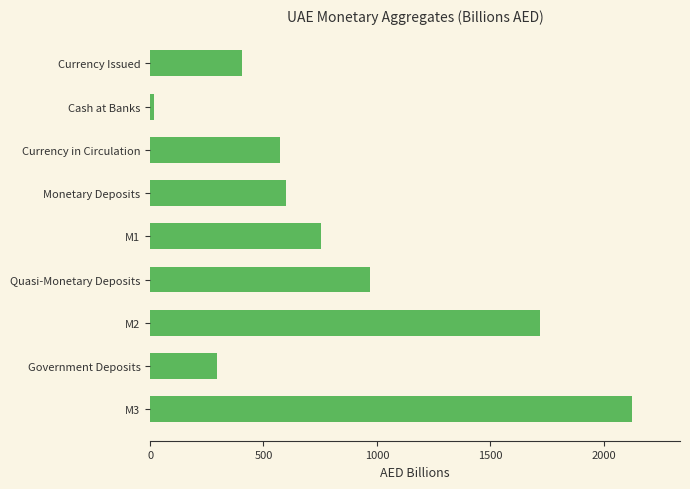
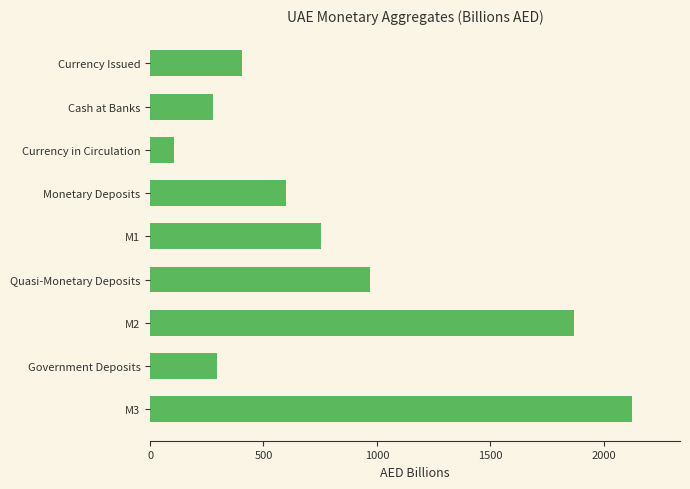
  {
    "Currency Issued": 410,
-   "Cash at Banks": 20,
-   "Currency in Circulation": 570,
+   "Cash at Banks": 280,
+   "Currency in Circulation": 110,
    "Monetary Deposits": 600,
    "M1": 750,
    "Quasi-Monetary Deposits": 970,
-   "M2": 1720,
+   "M2": 1870,
    "Government Deposits": 300,
    "M3": 2120
  }
